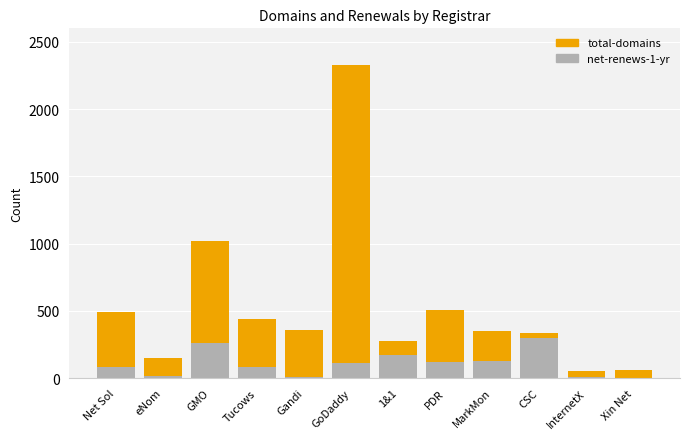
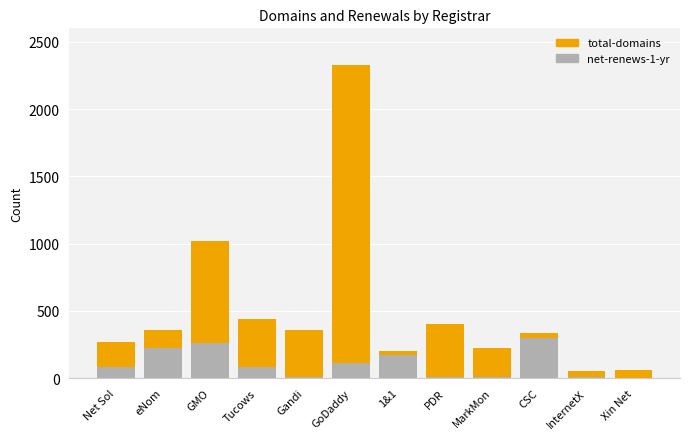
  {
    "net-renews-1-yr": {
      "Net Sol": 80,
-     "eNom": 20,
+     "eNom": 220,
      "GMO": 260,
      "Tucows": 80,
      "GoDaddy": 110,
      "1&1": 170,
-     "PDR": 120,
-     "MarkMon": 130,
+     "PDR": 10,
+     "MarkMon": 0,
      "CSC": 300
    },
    "total-domains": {
-     "Net Sol": 410,
+     "Net Sol": 190,
      "eNom": 130,
      "GMO": 760,
      "Tucows": 360,
      "Gandi": 350,
      "GoDaddy": 2220,
-     "1&1": 110,
+     "1&1": 30,
      "PDR": 390,
      "MarkMon": 220,
      "CSC": 40,
      "InternetX": 50,
      "Xin Net": 60
    }
  }
